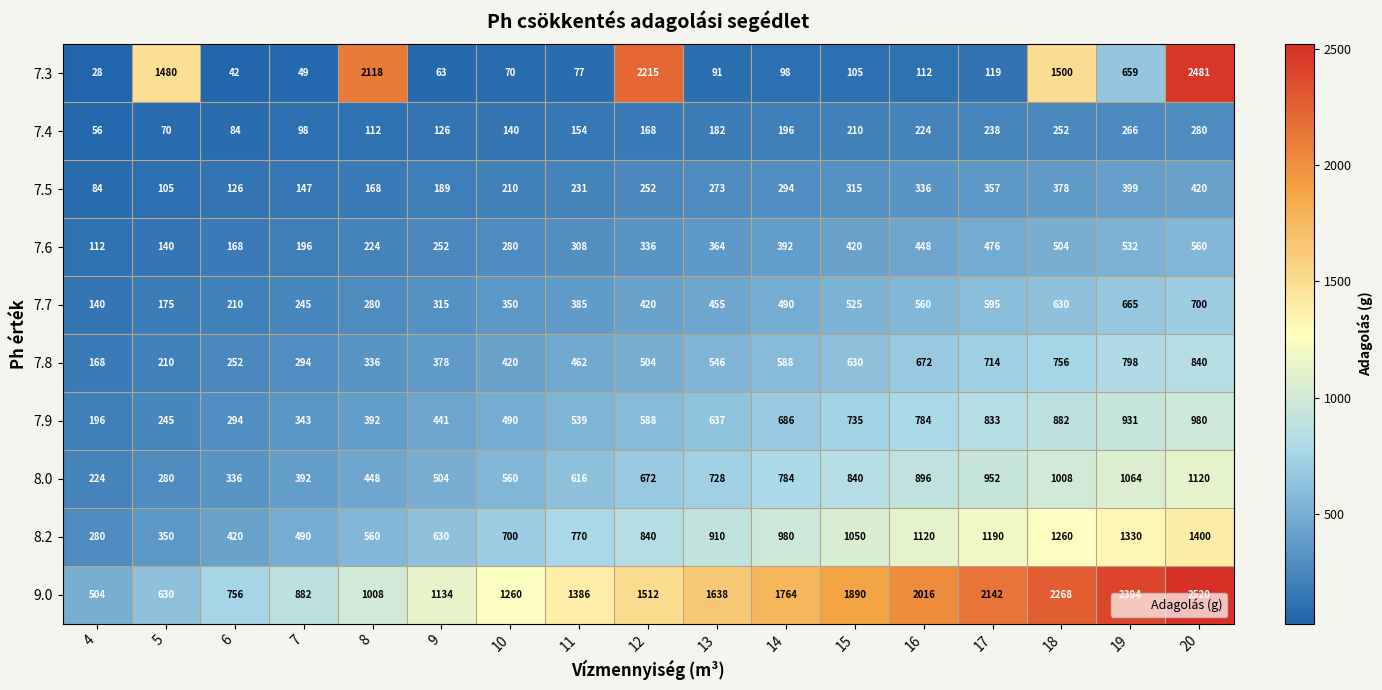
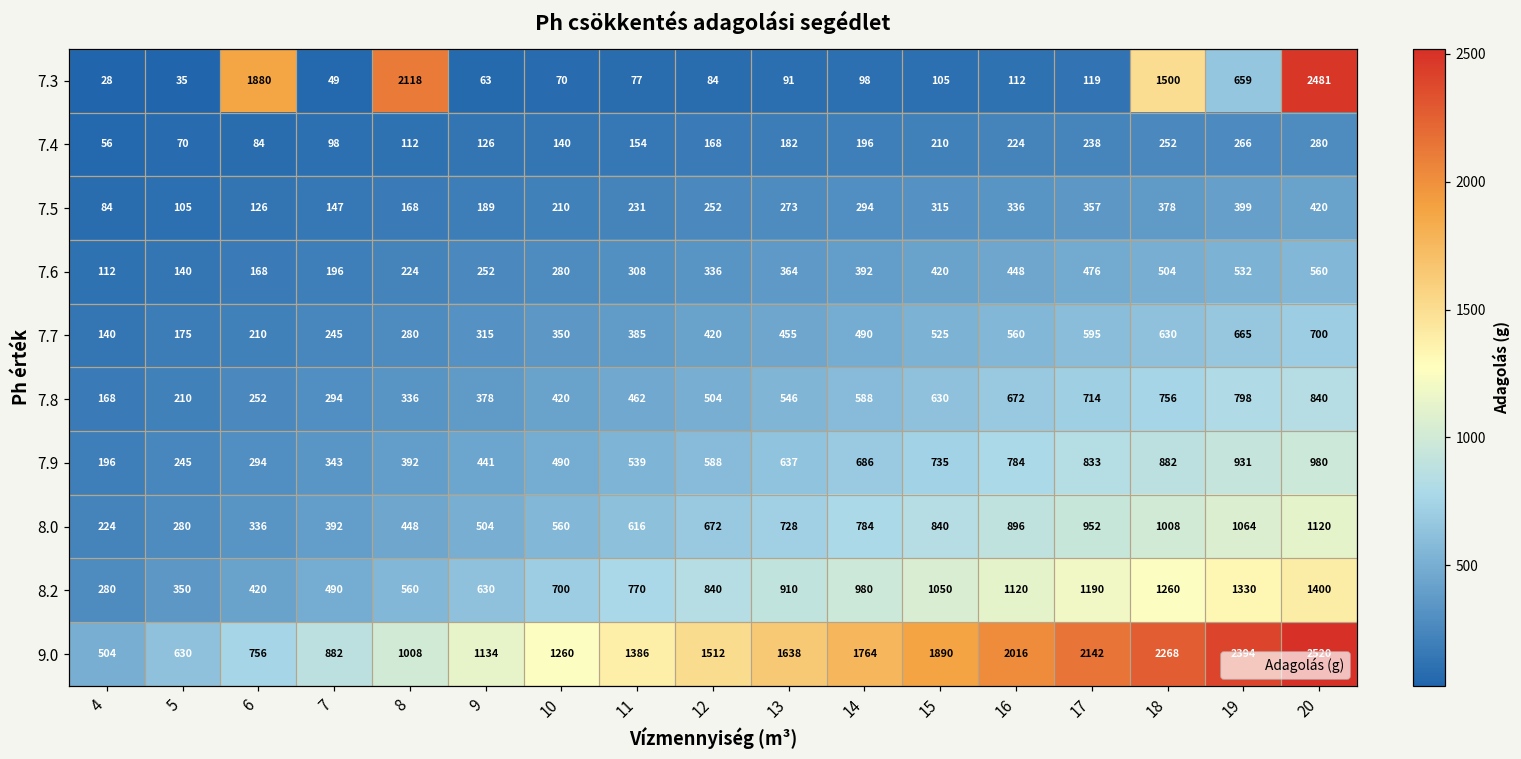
  {
    "7.3": {
      "4": 28,
-     "5": 1480,
-     "6": 42,
+     "5": 35,
+     "6": 1880,
      "7": 49,
      "8": 2118,
      "9": 63,
      "10": 70,
      "11": 77,
-     "12": 2215,
+     "12": 84,
      "13": 91,
      "14": 98,
      "15": 105,
      "16": 112,
      "17": 119,
      "18": 1500,
      "19": 659,
      "20": 2481
    },
    "7.4": {
      "4": 56,
      "5": 70,
      "6": 84,
      "7": 98,
      "8": 112,
      "9": 126,
      "10": 140,
      "11": 154,
      "12": 168,
      "13": 182,
      "14": 196,
      "15": 210,
      "16": 224,
      "17": 238,
      "18": 252,
      "19": 266,
      "20": 280
    },
    "7.5": {
      "4": 84,
      "5": 105,
      "6": 126,
      "7": 147,
      "8": 168,
      "9": 189,
      "10": 210,
      "11": 231,
      "12": 252,
      "13": 273,
      "14": 294,
      "15": 315,
      "16": 336,
      "17": 357,
      "18": 378,
      "19": 399,
      "20": 420
    },
    "7.6": {
      "4": 112,
      "5": 140,
      "6": 168,
      "7": 196,
      "8": 224,
      "9": 252,
      "10": 280,
      "11": 308,
      "12": 336,
      "13": 364,
      "14": 392,
      "15": 420,
      "16": 448,
      "17": 476,
      "18": 504,
      "19": 532,
      "20": 560
    },
    "7.7": {
      "4": 140,
      "5": 175,
      "6": 210,
      "7": 245,
      "8": 280,
      "9": 315,
      "10": 350,
      "11": 385,
      "12": 420,
      "13": 455,
      "14": 490,
      "15": 525,
      "16": 560,
      "17": 595,
      "18": 630,
      "19": 665,
      "20": 700
    },
    "7.8": {
      "4": 168,
      "5": 210,
      "6": 252,
      "7": 294,
      "8": 336,
      "9": 378,
      "10": 420,
      "11": 462,
      "12": 504,
      "13": 546,
      "14": 588,
      "15": 630,
      "16": 672,
      "17": 714,
      "18": 756,
      "19": 798,
      "20": 840
    },
    "7.9": {
      "4": 196,
      "5": 245,
      "6": 294,
      "7": 343,
      "8": 392,
      "9": 441,
      "10": 490,
      "11": 539,
      "12": 588,
      "13": 637,
      "14": 686,
      "15": 735,
      "16": 784,
      "17": 833,
      "18": 882,
      "19": 931,
      "20": 980
    },
    "8.0": {
      "4": 224,
      "5": 280,
      "6": 336,
      "7": 392,
      "8": 448,
      "9": 504,
      "10": 560,
      "11": 616,
      "12": 672,
      "13": 728,
      "14": 784,
      "15": 840,
      "16": 896,
      "17": 952,
      "18": 1008,
      "19": 1064,
      "20": 1120
    },
    "8.2": {
      "4": 280,
      "5": 350,
      "6": 420,
      "7": 490,
      "8": 560,
      "9": 630,
      "10": 700,
      "11": 770,
      "12": 840,
      "13": 910,
      "14": 980,
      "15": 1050,
      "16": 1120,
      "17": 1190,
      "18": 1260,
      "19": 1330,
      "20": 1400
    },
    "9.0": {
      "4": 504,
      "5": 630,
      "6": 756,
      "7": 882,
      "8": 1008,
      "9": 1134,
      "10": 1260,
      "11": 1386,
      "12": 1512,
      "13": 1638,
      "14": 1764,
      "15": 1890,
      "16": 2016,
      "17": 2142,
      "18": 2268
    }
  }
